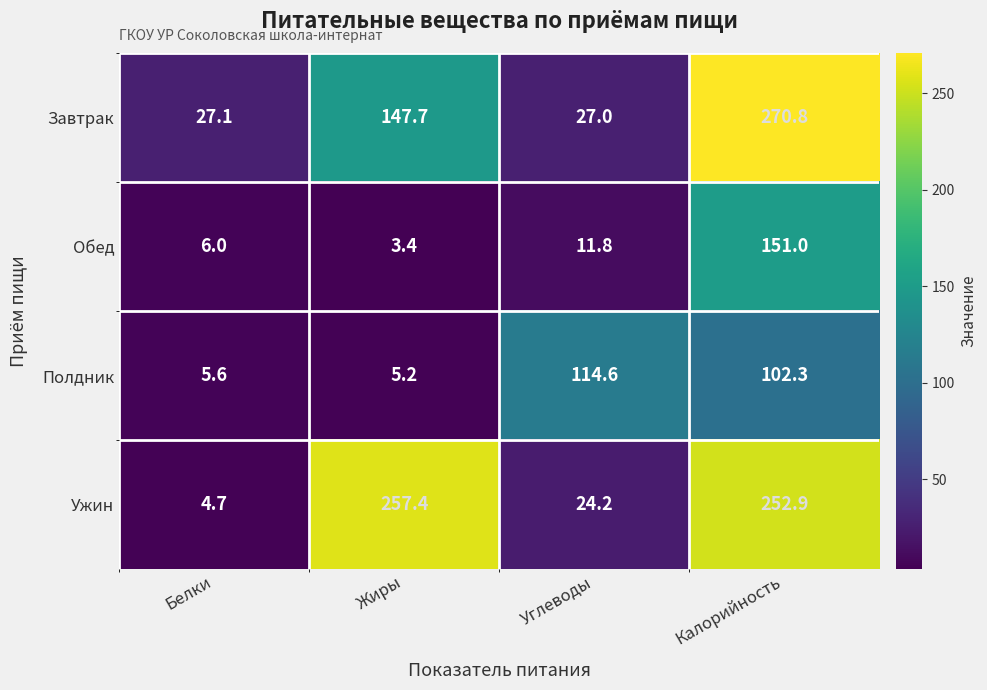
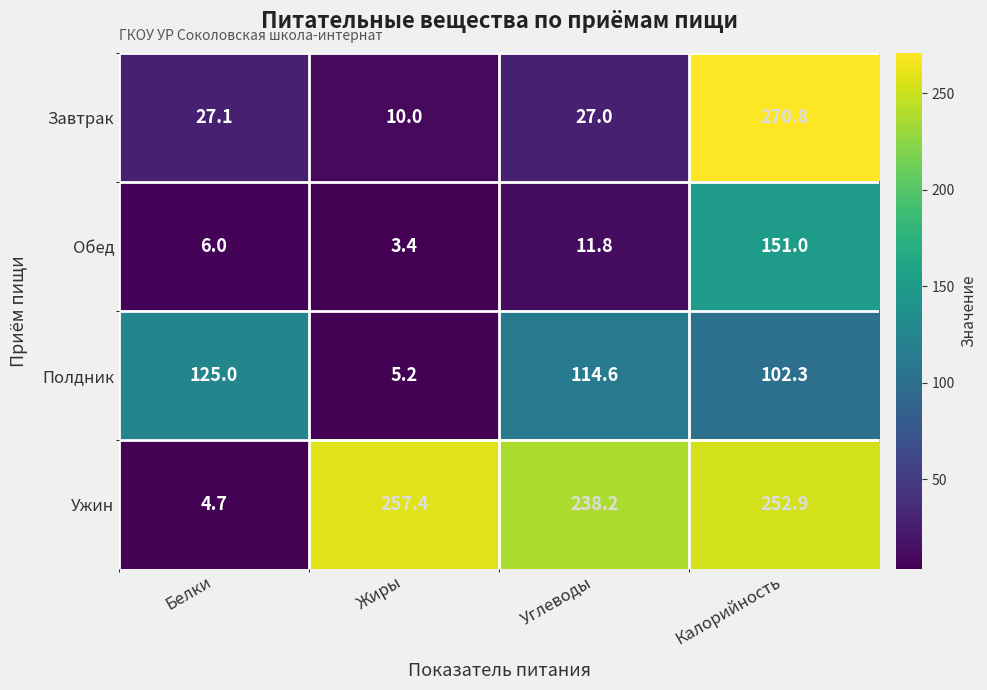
  {
    "Завтрак": {
      "Белки": 27.1,
-     "Жиры": 147.7,
+     "Жиры": 10.0,
      "Углеводы": 27.0,
      "Калорийность": 270.8
    },
    "Обед": {
      "Белки": 6.0,
      "Жиры": 3.4,
      "Углеводы": 11.8,
      "Калорийность": 151.0
    },
    "Полдник": {
-     "Белки": 5.6,
+     "Белки": 125.0,
      "Жиры": 5.2,
      "Углеводы": 114.6,
      "Калорийность": 102.3
    },
    "Ужин": {
      "Белки": 4.7,
      "Жиры": 257.4,
-     "Углеводы": 24.2,
+     "Углеводы": 238.2,
      "Калорийность": 252.9
    }
  }
